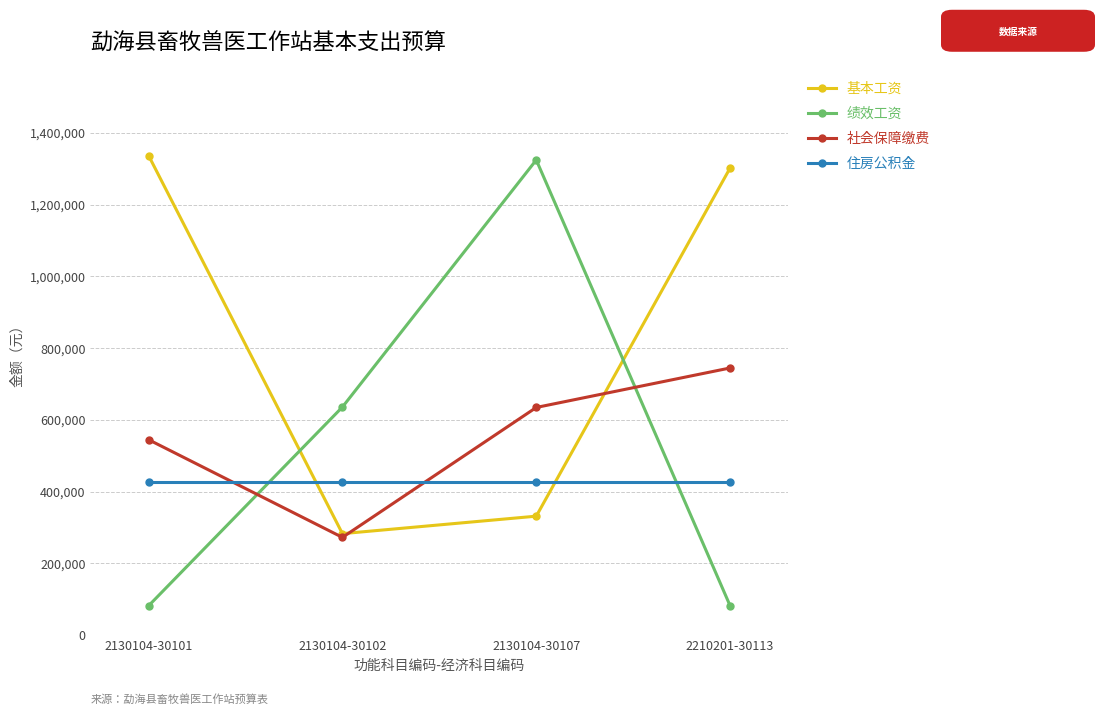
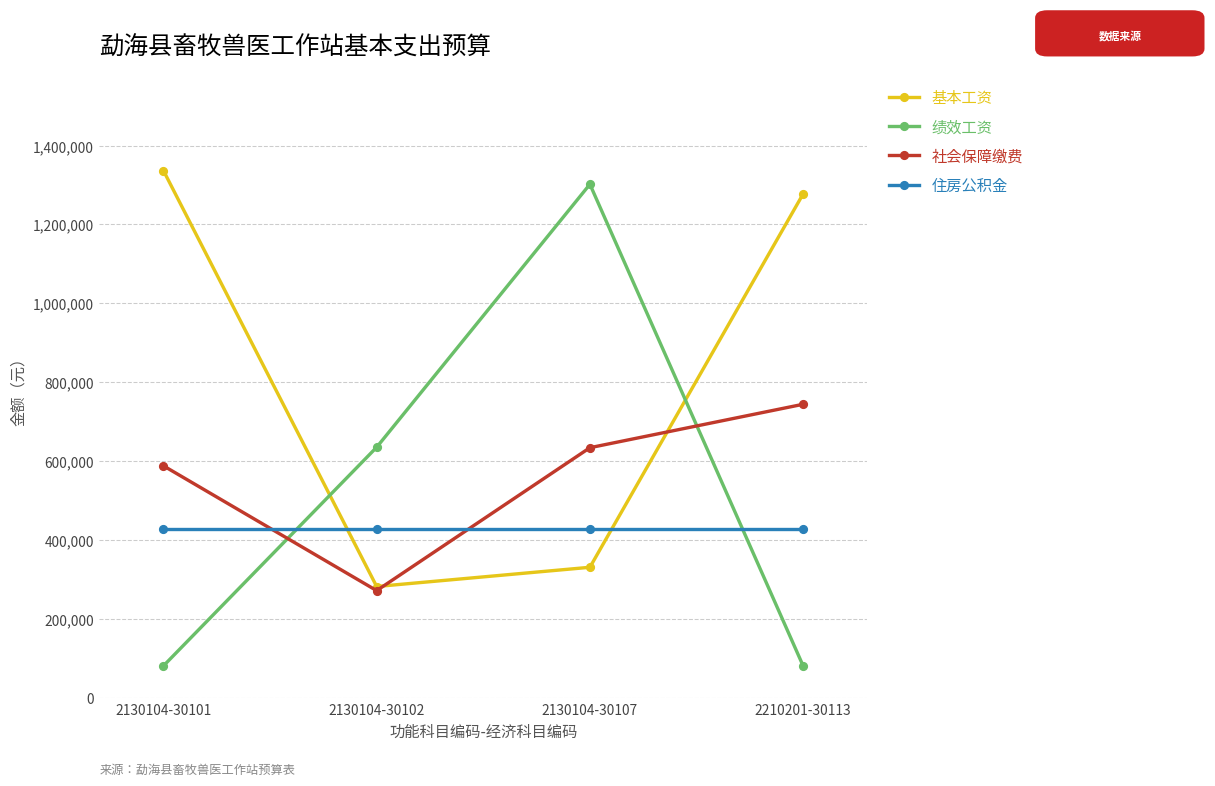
  {
    "基本工资": {
      "2130104-30101": "1,340,000",
      "2130104-30102": "280,000",
      "2130104-30107": "330,000",
-     "2210201-30113": "1,300,000"
+     "2210201-30113": "1,280,000"
    },
    "绩效工资": {
      "2130104-30101": "80,000",
      "2130104-30102": "640,000",
-     "2130104-30107": "1,320,000",
+     "2130104-30107": "1,300,000",
      "2210201-30113": "80,000"
    },
    "社会保障缴费": {
-     "2130104-30101": "540,000",
+     "2130104-30101": "590,000",
      "2130104-30102": "270,000",
      "2130104-30107": "630,000",
      "2210201-30113": "740,000"
    },
    "住房公积金": {
      "2130104-30101": "430,000",
      "2130104-30102": "430,000",
      "2130104-30107": "430,000",
      "2210201-30113": "430,000"
    }
  }
